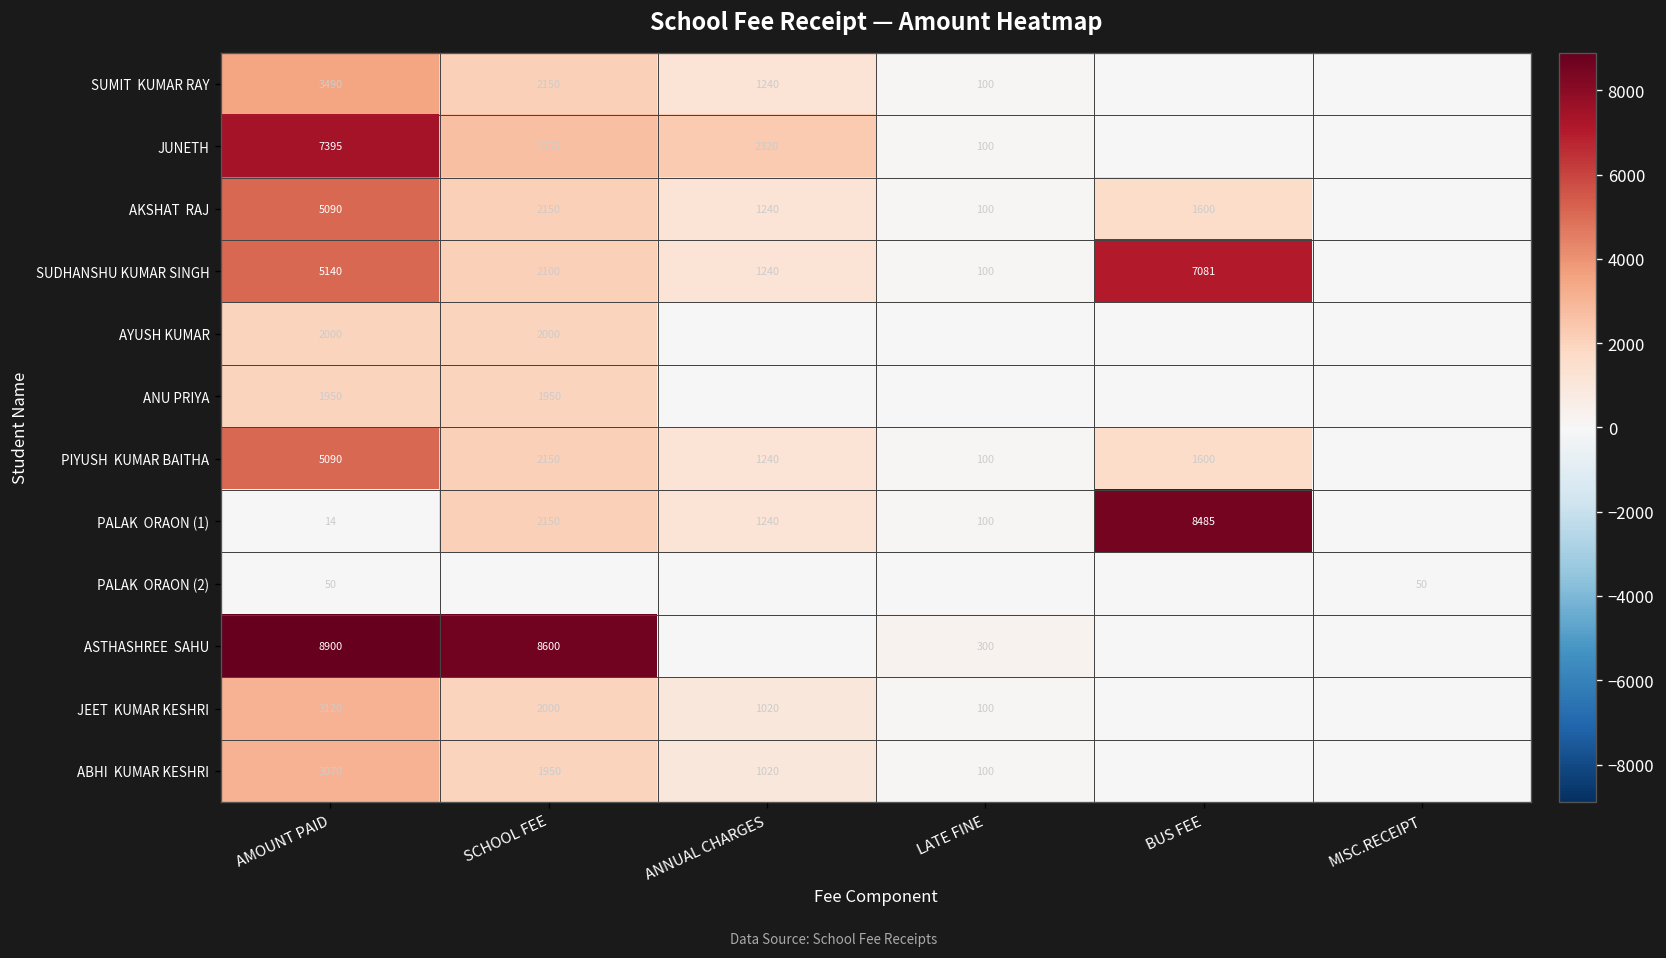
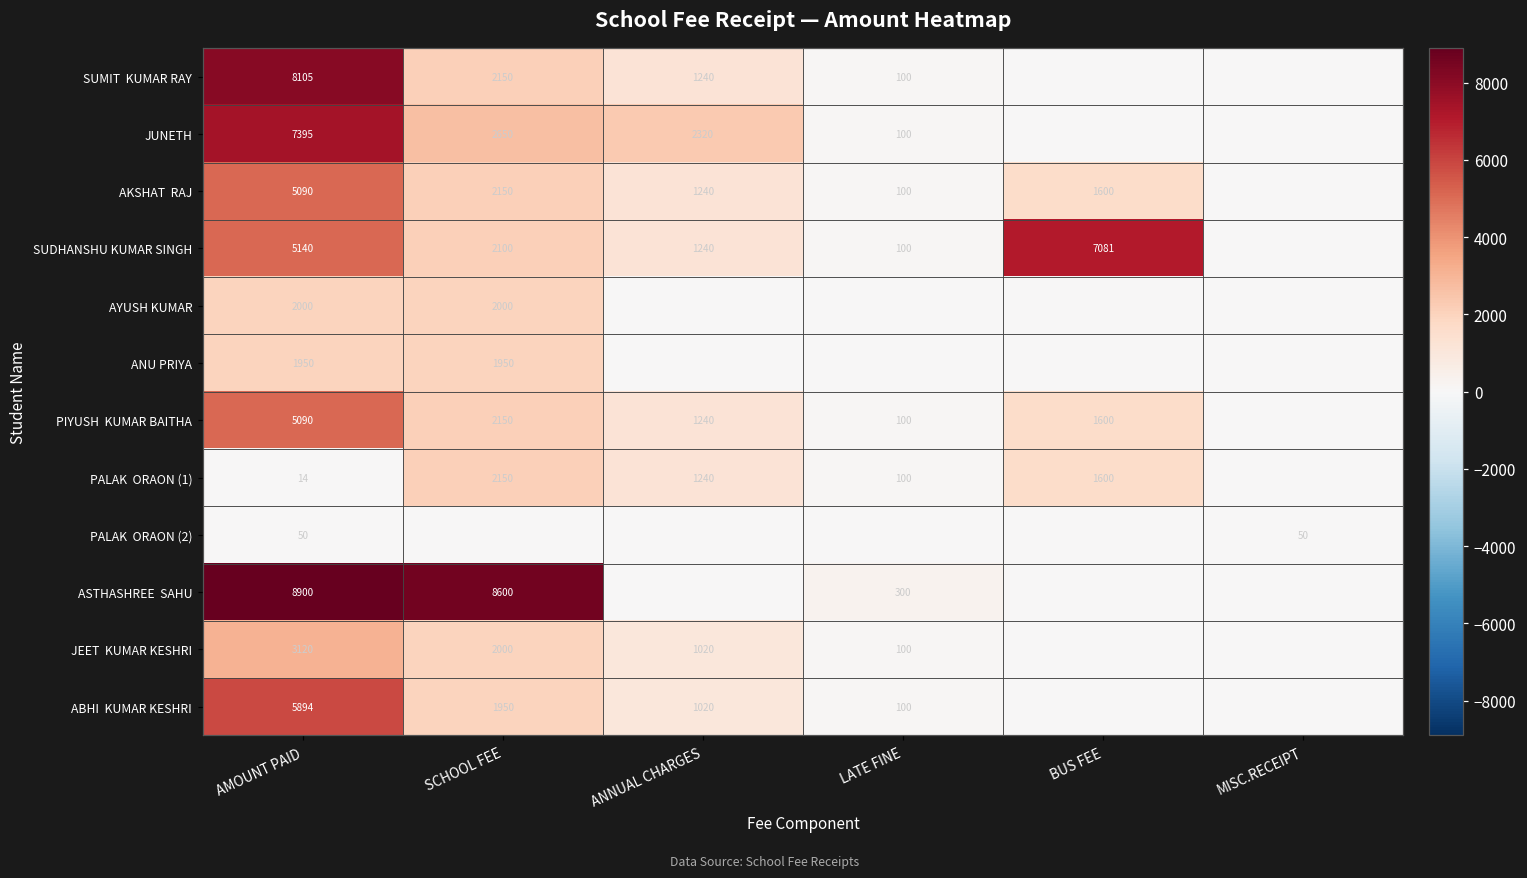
  {
    "SUMIT KUMAR RAY": {
-     "AMOUNT PAID": 3490
+     "AMOUNT PAID": 8105
    },
    "JUNETH": {
      "AMOUNT PAID": 7395
    },
    "AKSHAT RAJ": {
      "AMOUNT PAID": 5090,
      "BUS FEE": 1600
    },
    "SUDHANSHU KUMAR SINGH": {
      "AMOUNT PAID": 5140,
      "BUS FEE": 7081
    },
    "PIYUSH KUMAR BAITHA": {
      "AMOUNT PAID": 5090,
      "BUS FEE": 1600
    },
    "PALAK ORAON (1)": {
-     "BUS FEE": 8485
+     "BUS FEE": 1600
    },
    "ASTHASHREE SAHU": {
      "AMOUNT PAID": 8900,
      "SCHOOL FEE": 8600
    },
    "JEET KUMAR KESHRI": {
      "AMOUNT PAID": 3120
    },
    "ABHI KUMAR KESHRI": {
-     "AMOUNT PAID": 3070
+     "AMOUNT PAID": 5894
    }
  }
